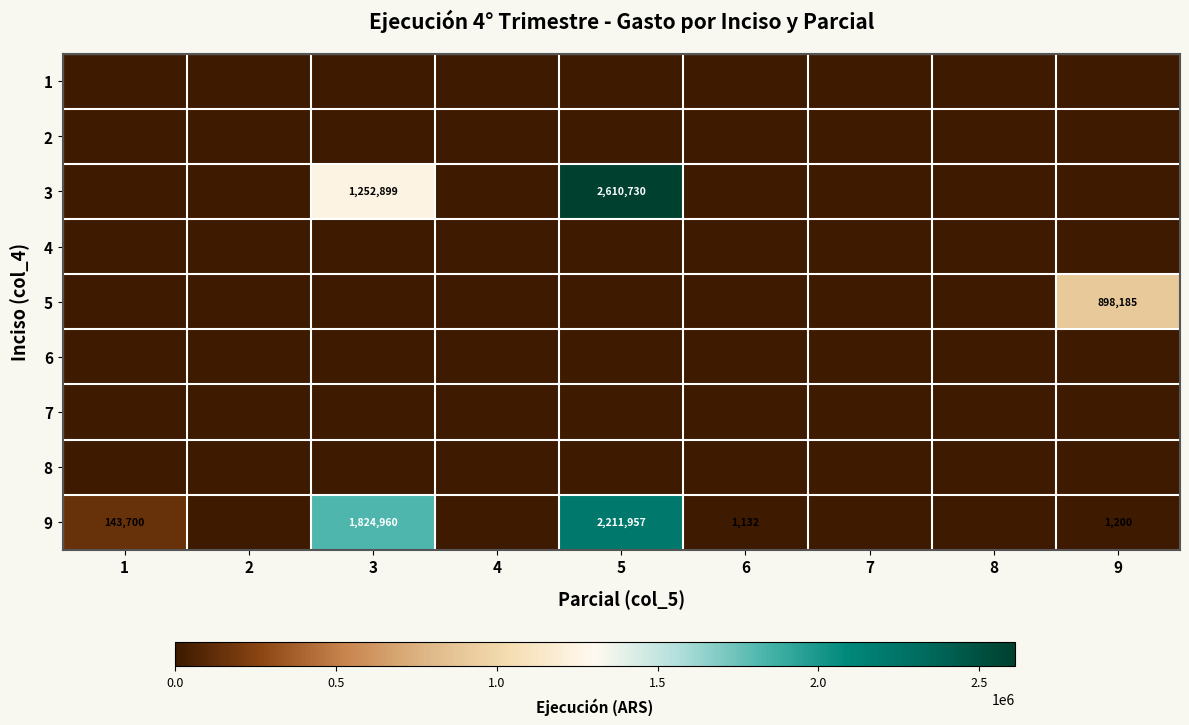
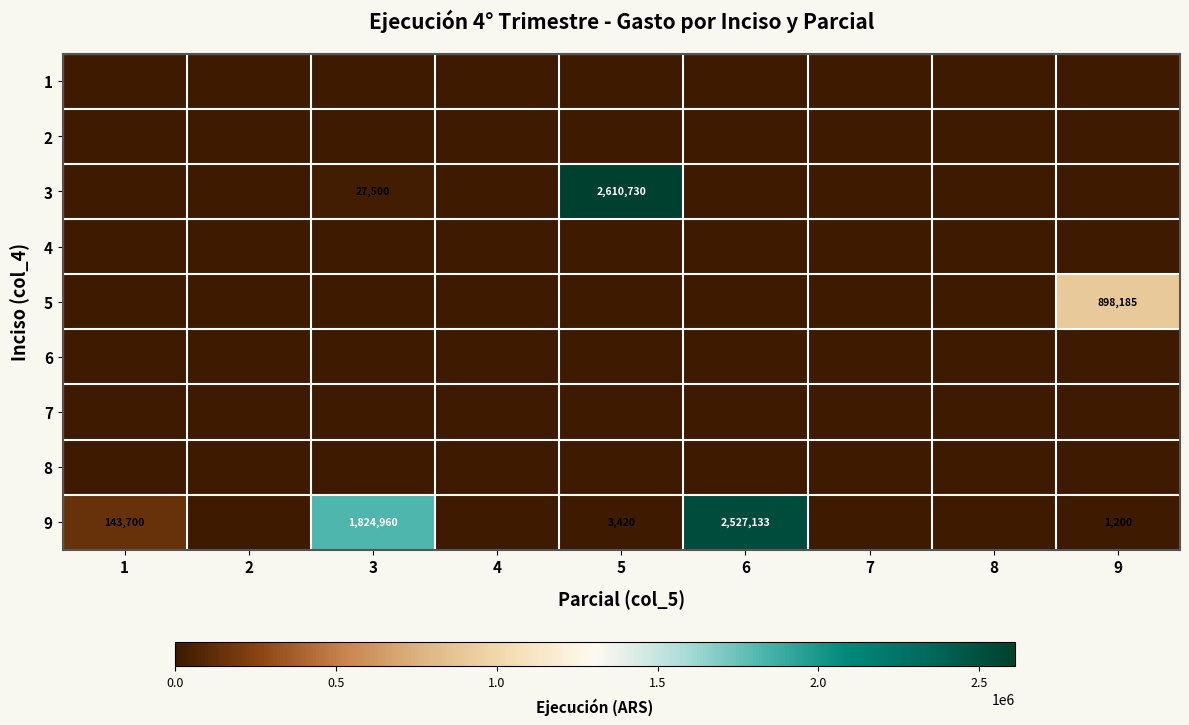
  {
    "3": {
-     "3": "1,252,899",
+     "3": "27,500",
      "5": "2,610,730"
    },
    "5": {
      "9": "898,185"
    },
    "9": {
      "1": "143,700",
      "3": "1,824,960",
-     "5": "2,211,957",
-     "6": "1,132",
+     "5": "3,420",
+     "6": "2,527,133",
      "9": "1,200"
    }
  }
